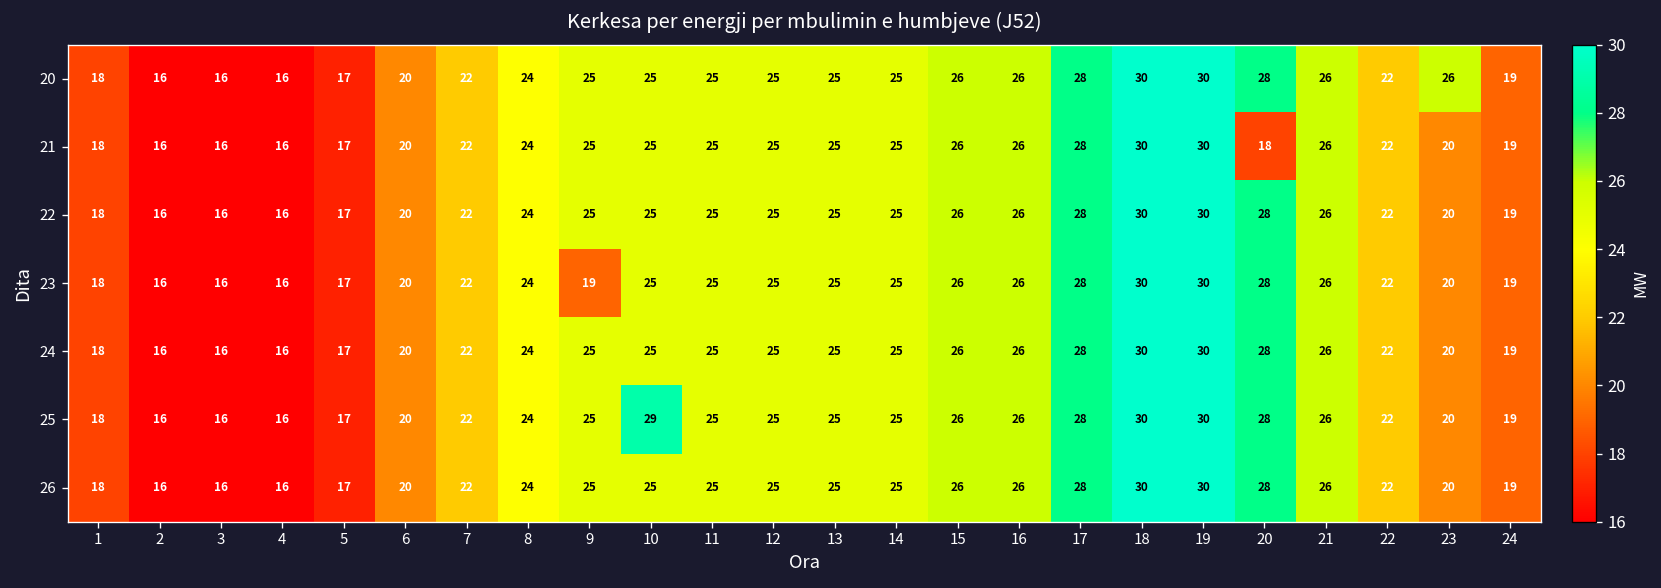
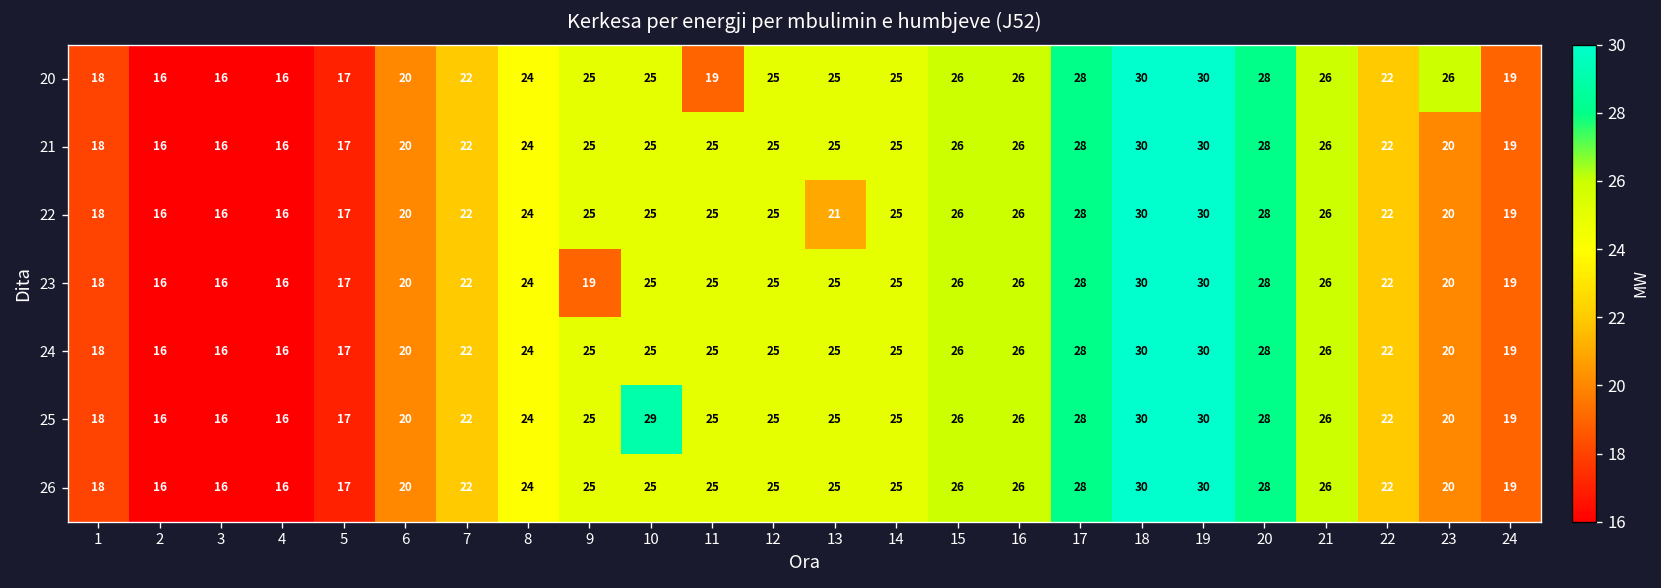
  {
    "20": {
      "1": 18,
      "2": 16,
      "3": 16,
      "4": 16,
      "5": 17,
      "6": 20,
      "7": 22,
      "8": 24,
      "9": 25,
      "10": 25,
-     "11": 25,
+     "11": 19,
      "12": 25,
      "13": 25,
      "14": 25,
      "15": 26,
      "16": 26,
      "17": 28,
      "18": 30,
      "19": 30,
      "20": 28,
      "21": 26,
      "22": 22,
      "23": 26,
      "24": 19
    },
    "21": {
      "1": 18,
      "2": 16,
      "3": 16,
      "4": 16,
      "5": 17,
      "6": 20,
      "7": 22,
      "8": 24,
      "9": 25,
      "10": 25,
      "11": 25,
      "12": 25,
      "13": 25,
      "14": 25,
      "15": 26,
      "16": 26,
      "17": 28,
      "18": 30,
      "19": 30,
-     "20": 18,
+     "20": 28,
      "21": 26,
      "22": 22,
      "23": 20,
      "24": 19
    },
    "22": {
      "1": 18,
      "2": 16,
      "3": 16,
      "4": 16,
      "5": 17,
      "6": 20,
      "7": 22,
      "8": 24,
      "9": 25,
      "10": 25,
      "11": 25,
      "12": 25,
-     "13": 25,
+     "13": 21,
      "14": 25,
      "15": 26,
      "16": 26,
      "17": 28,
      "18": 30,
      "19": 30,
      "20": 28,
      "21": 26,
      "22": 22,
      "23": 20,
      "24": 19
    },
    "23": {
      "1": 18,
      "2": 16,
      "3": 16,
      "4": 16,
      "5": 17,
      "6": 20,
      "7": 22,
      "8": 24,
      "9": 19,
      "10": 25,
      "11": 25,
      "12": 25,
      "13": 25,
      "14": 25,
      "15": 26,
      "16": 26,
      "17": 28,
      "18": 30,
      "19": 30,
      "20": 28,
      "21": 26,
      "22": 22,
      "23": 20,
      "24": 19
    },
    "24": {
      "1": 18,
      "2": 16,
      "3": 16,
      "4": 16,
      "5": 17,
      "6": 20,
      "7": 22,
      "8": 24,
      "9": 25,
      "10": 25,
      "11": 25,
      "12": 25,
      "13": 25,
      "14": 25,
      "15": 26,
      "16": 26,
      "17": 28,
      "18": 30,
      "19": 30,
      "20": 28,
      "21": 26,
      "22": 22,
      "23": 20,
      "24": 19
    },
    "25": {
      "1": 18,
      "2": 16,
      "3": 16,
      "4": 16,
      "5": 17,
      "6": 20,
      "7": 22,
      "8": 24,
      "9": 25,
      "10": 29,
      "11": 25,
      "12": 25,
      "13": 25,
      "14": 25,
      "15": 26,
      "16": 26,
      "17": 28,
      "18": 30,
      "19": 30,
      "20": 28,
      "21": 26,
      "22": 22,
      "23": 20,
      "24": 19
    },
    "26": {
      "1": 18,
      "2": 16,
      "3": 16,
      "4": 16,
      "5": 17,
      "6": 20,
      "7": 22,
      "8": 24,
      "9": 25,
      "10": 25,
      "11": 25,
      "12": 25,
      "13": 25,
      "14": 25,
      "15": 26,
      "16": 26,
      "17": 28,
      "18": 30,
      "19": 30,
      "20": 28,
      "21": 26,
      "22": 22,
      "23": 20,
      "24": 19
    }
  }
